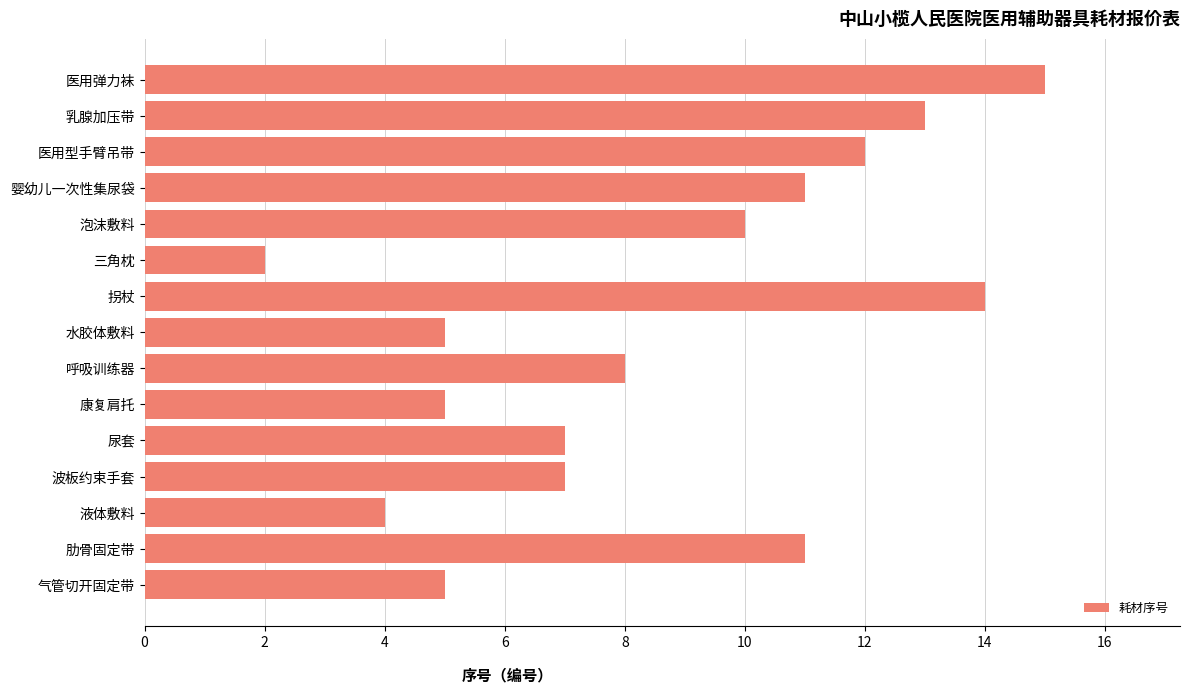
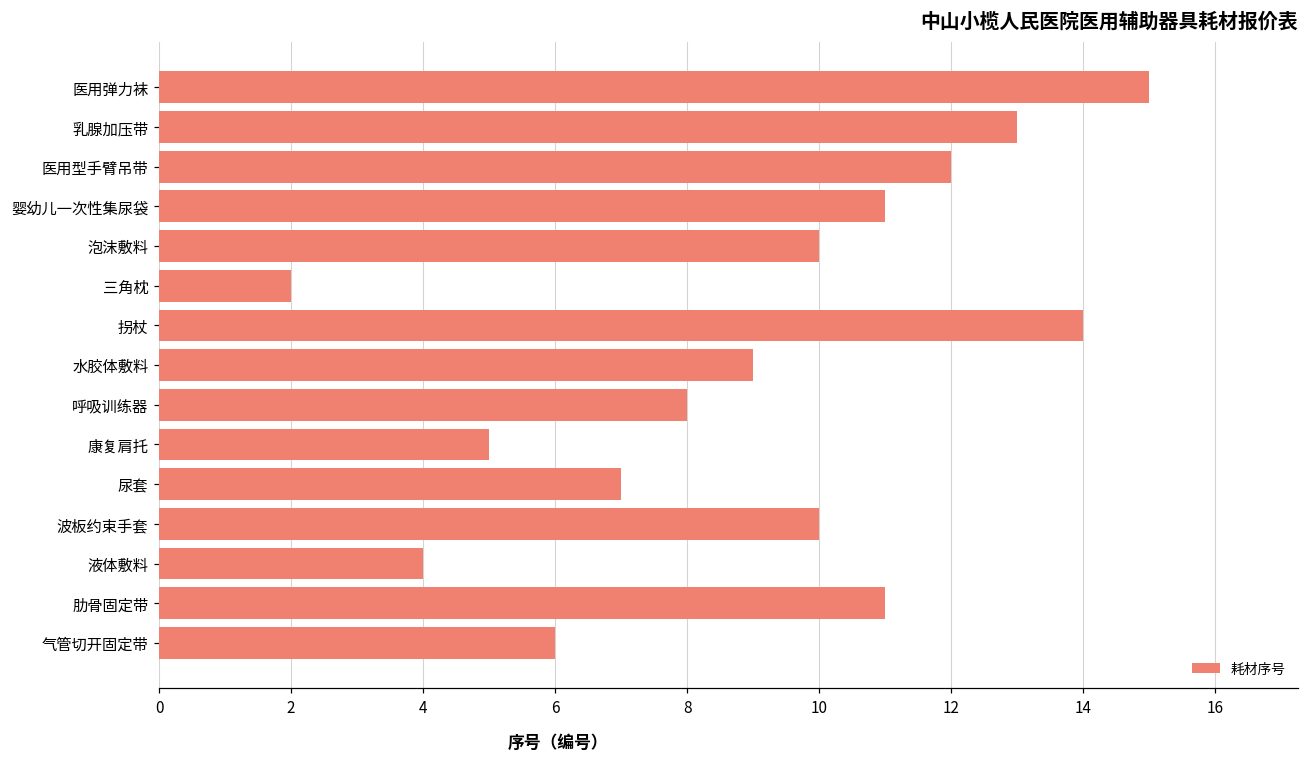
  {
    "医用弹力袜": 15,
    "乳腺加压带": 13,
    "医用型手臂吊带": 12,
    "婴幼儿一次性集尿袋": 11,
    "泡沫敷料": 10,
    "三角枕": 2,
    "拐杖": 14,
-   "水胶体敷料": 5,
+   "水胶体敷料": 9,
    "呼吸训练器": 8,
    "康复肩托": 5,
    "尿套": 7,
-   "波板约束手套": 7,
+   "波板约束手套": 10,
    "液体敷料": 4,
    "肋骨固定带": 11,
-   "气管切开固定带": 5
+   "气管切开固定带": 6
  }
